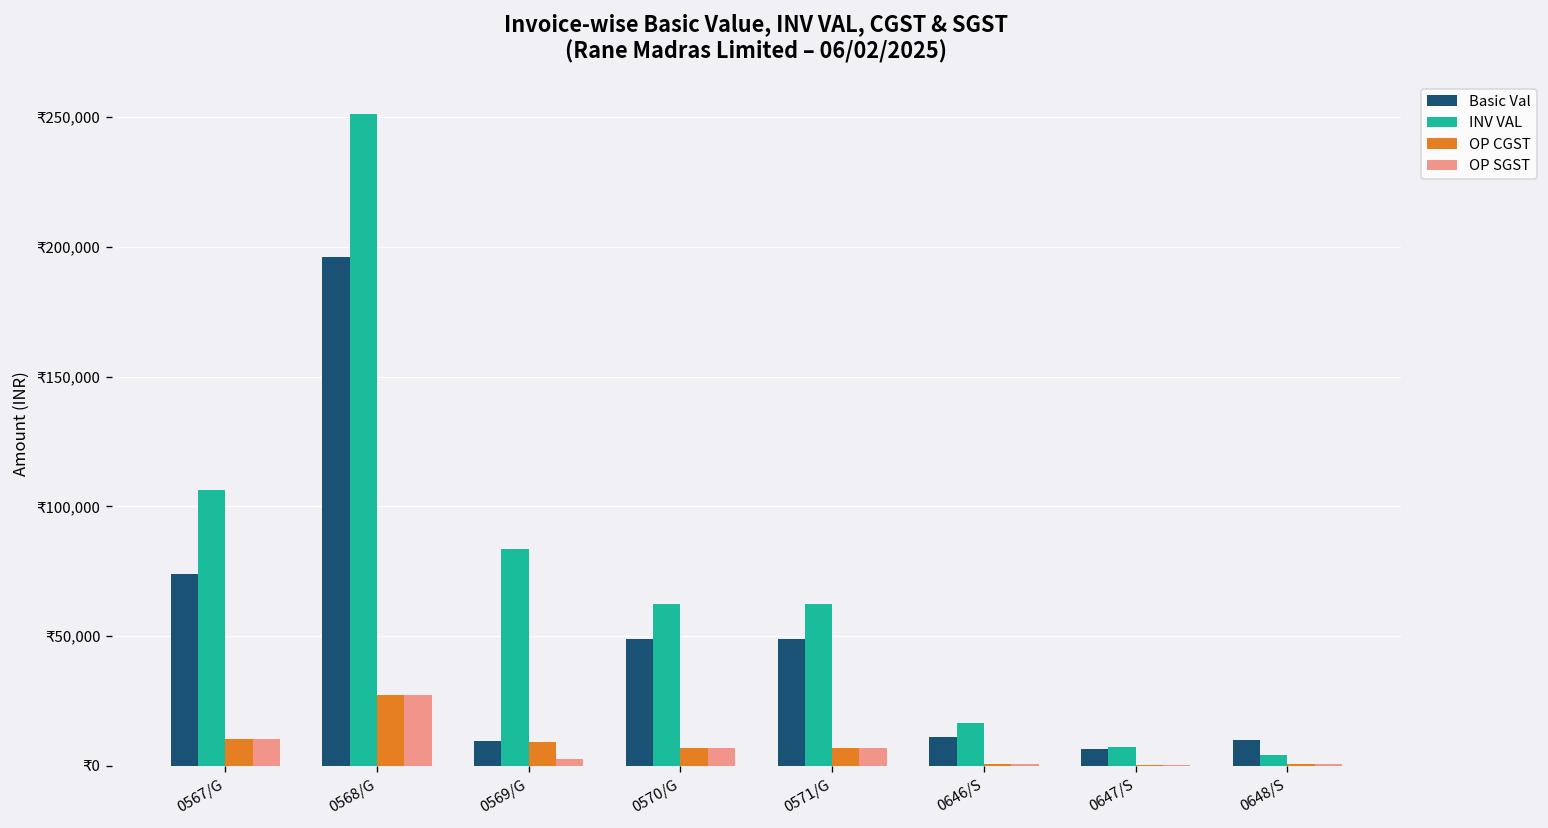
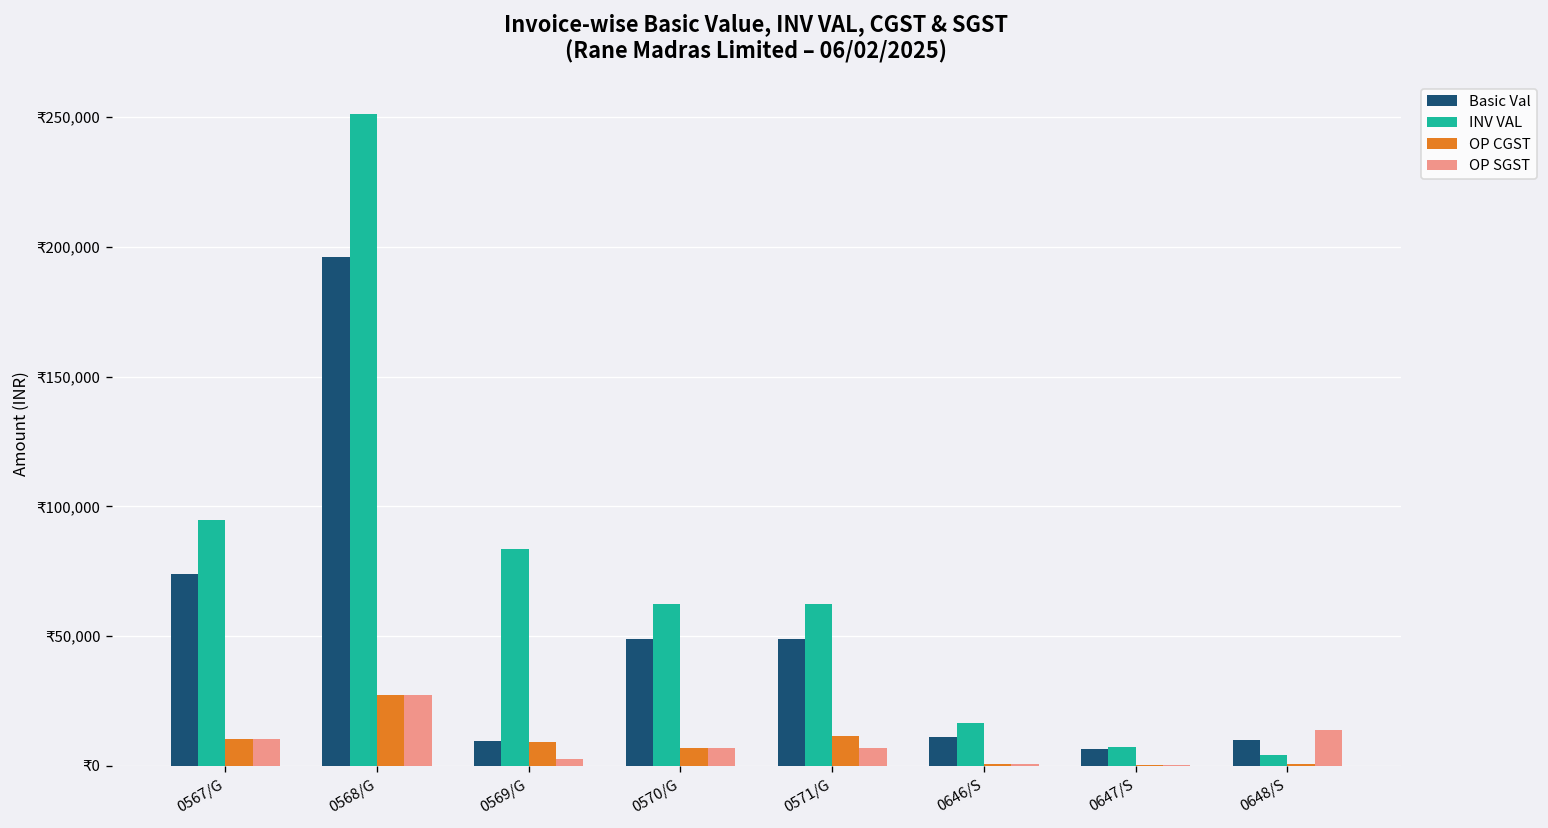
  {
    "Basic Val": {
      "0567/G": "₹74,000",
      "0568/G": "₹196,000",
      "0569/G": "₹10,000",
      "0570/G": "₹49,000",
      "0571/G": "₹49,000",
      "0646/S": "₹11,000",
      "0647/S": "₹7,000",
      "0648/S": "₹10,000"
    },
    "INV VAL": {
-     "0567/G": "₹106,000",
+     "0567/G": "₹95,000",
      "0568/G": "₹251,000",
      "0569/G": "₹84,000",
      "0570/G": "₹63,000",
      "0571/G": "₹62,000",
      "0646/S": "₹17,000",
      "0647/S": "₹7,000",
      "0648/S": "₹4,000"
    },
    "OP CGST": {
      "0567/G": "₹10,000",
      "0568/G": "₹27,000",
      "0569/G": "₹9,000",
      "0570/G": "₹7,000",
-     "0571/G": "₹7,000"
+     "0571/G": "₹12,000"
    },
    "OP SGST": {
      "0567/G": "₹10,000",
      "0568/G": "₹27,000",
      "0569/G": "₹3,000",
      "0570/G": "₹7,000",
      "0571/G": "₹7,000",
-     "0648/S": "₹1,000"
+     "0648/S": "₹14,000"
    }
  }
